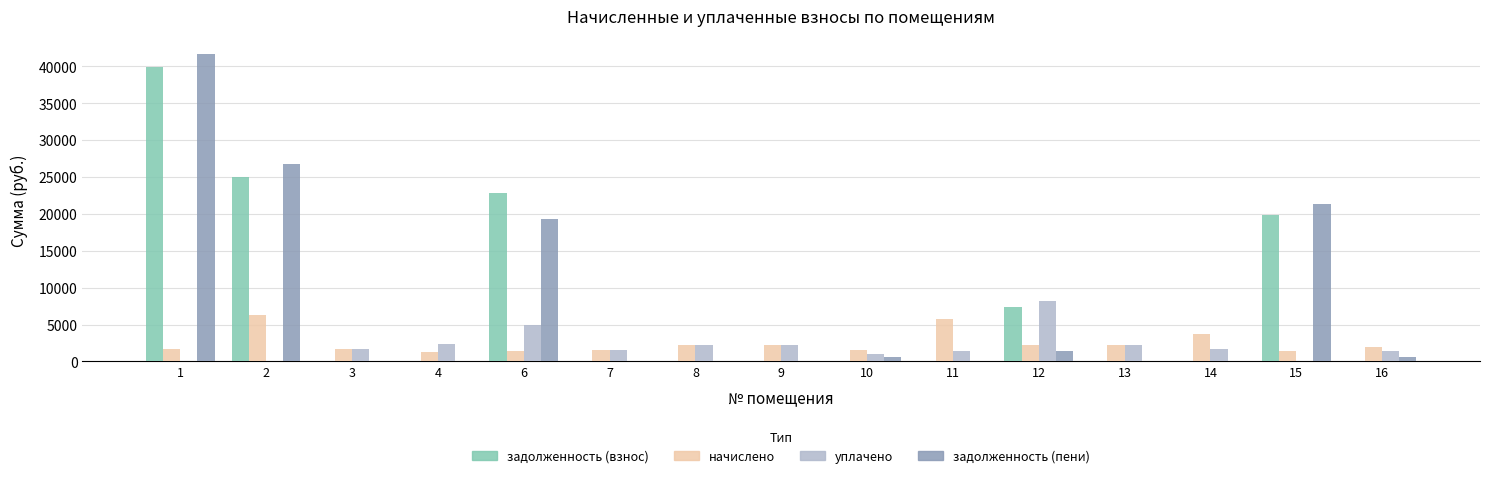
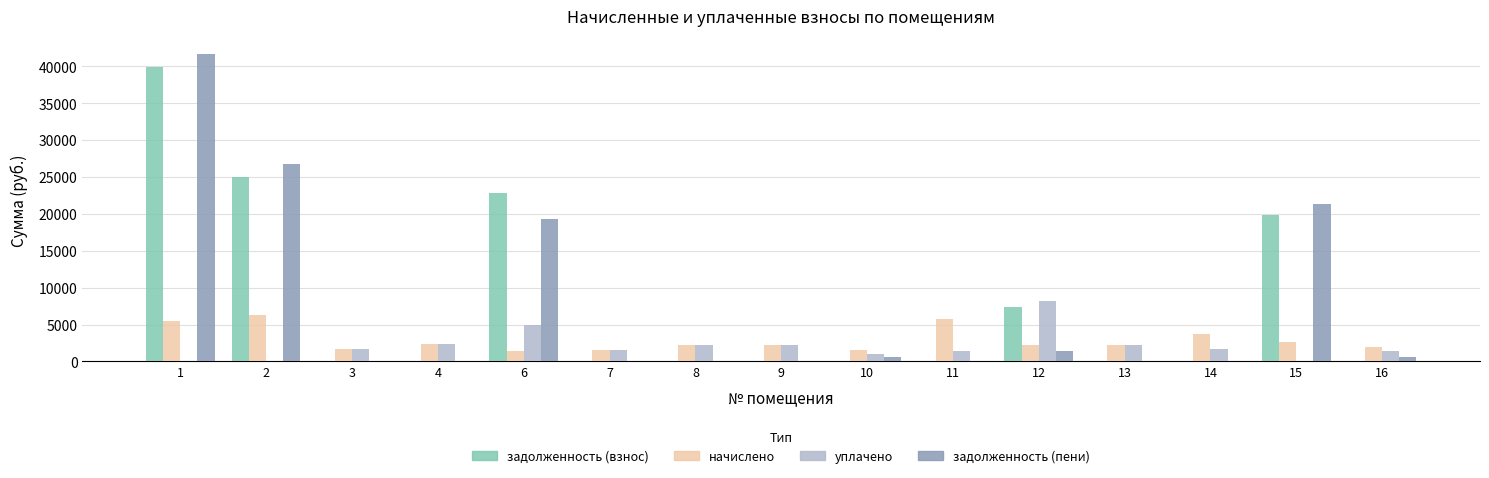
  {
    "начислено": {
-     "1": 2000,
+     "1": 5000,
      "2": 6000,
      "3": 2000,
-     "4": 1000,
+     "4": 2000,
      "6": 1000,
      "7": 2000,
      "8": 2000,
      "9": 2000,
      "10": 2000,
      "11": 6000,
      "12": 2000,
      "13": 2000,
      "14": 4000,
-     "15": 1000,
+     "15": 3000,
      "16": 2000
    }
  }
